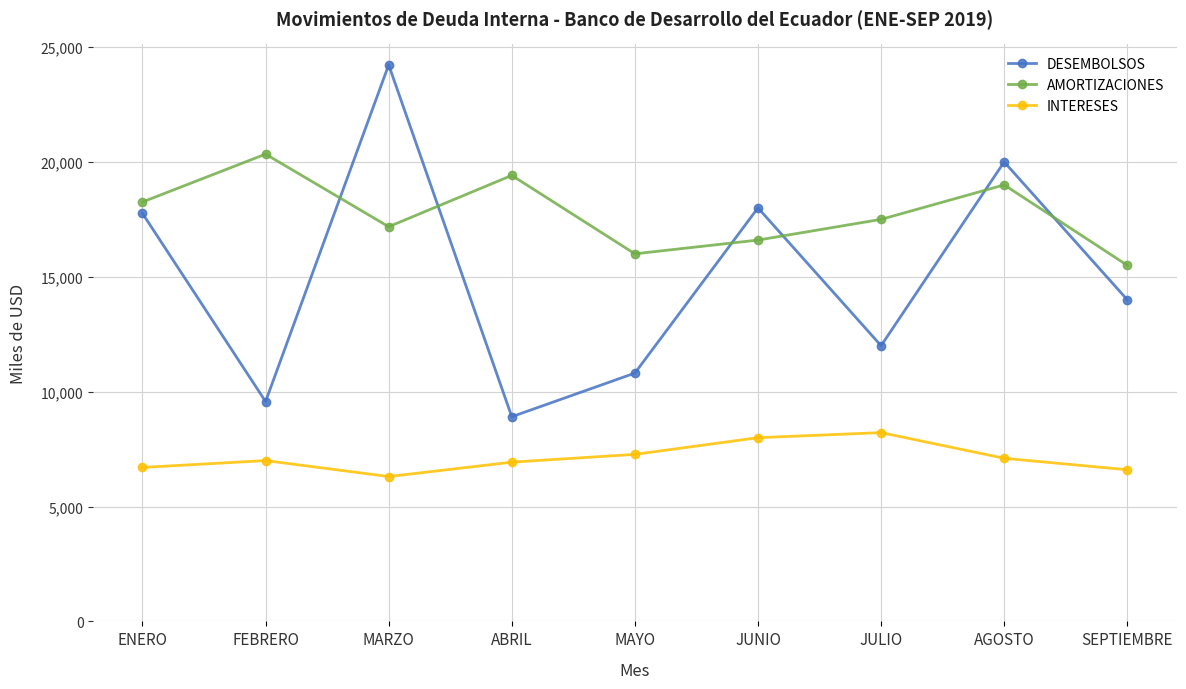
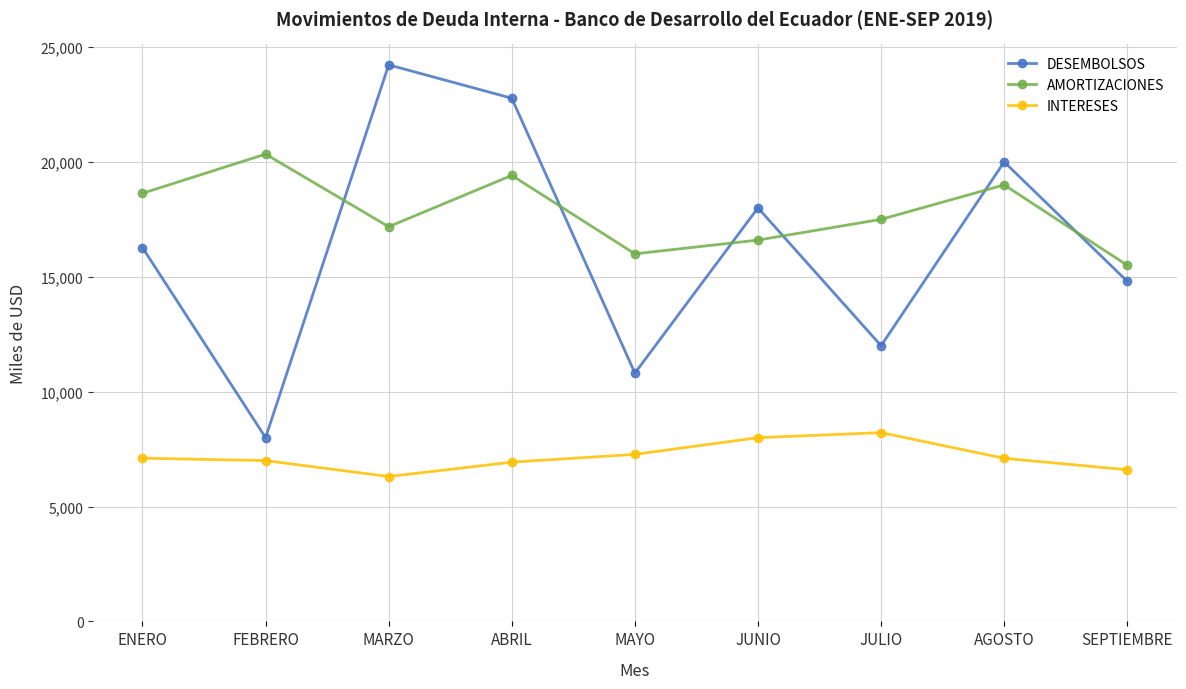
  {
    "DESEMBOLSOS": {
-     "ENERO": "17,800",
-     "FEBRERO": "9,600",
+     "ENERO": "16,300",
+     "FEBRERO": "8,000",
      "MARZO": "24,200",
-     "ABRIL": "8,900",
+     "ABRIL": "22,800",
      "MAYO": "10,800",
      "JUNIO": "18,000",
      "JULIO": "12,000",
      "AGOSTO": "20,000",
-     "SEPTIEMBRE": "14,000"
+     "SEPTIEMBRE": "14,800"
    },
    "AMORTIZACIONES": {
-     "ENERO": "18,300",
+     "ENERO": "18,600",
      "FEBRERO": "20,300",
      "MARZO": "17,200",
      "ABRIL": "19,400",
      "MAYO": "16,000",
      "JUNIO": "16,600",
      "JULIO": "17,500",
      "AGOSTO": "19,000",
      "SEPTIEMBRE": "15,500"
    },
    "INTERESES": {
-     "ENERO": "6,700",
+     "ENERO": "7,100",
      "FEBRERO": "7,000",
      "MARZO": "6,300",
      "ABRIL": "6,900",
      "MAYO": "7,300",
      "JUNIO": "8,000",
      "JULIO": "8,200",
      "AGOSTO": "7,100",
      "SEPTIEMBRE": "6,600"
    }
  }
